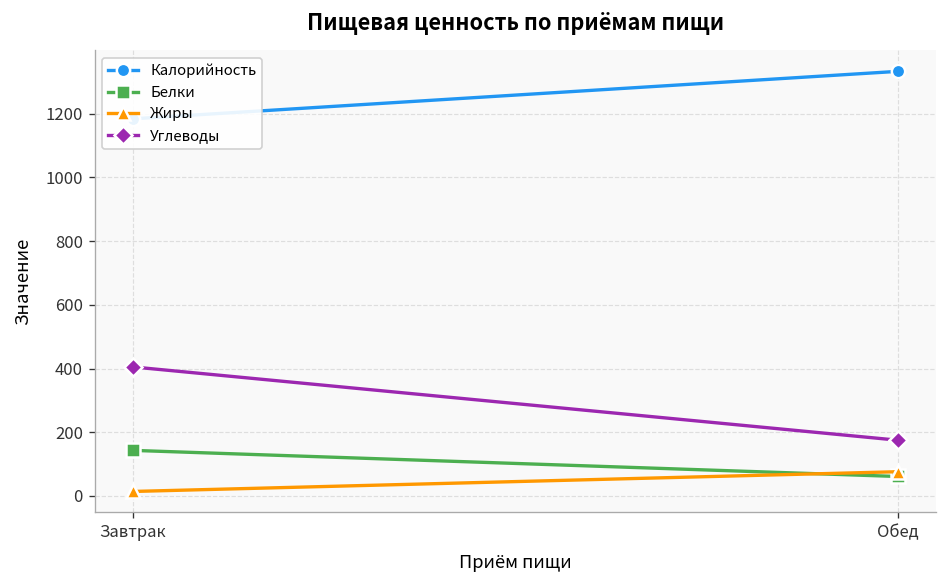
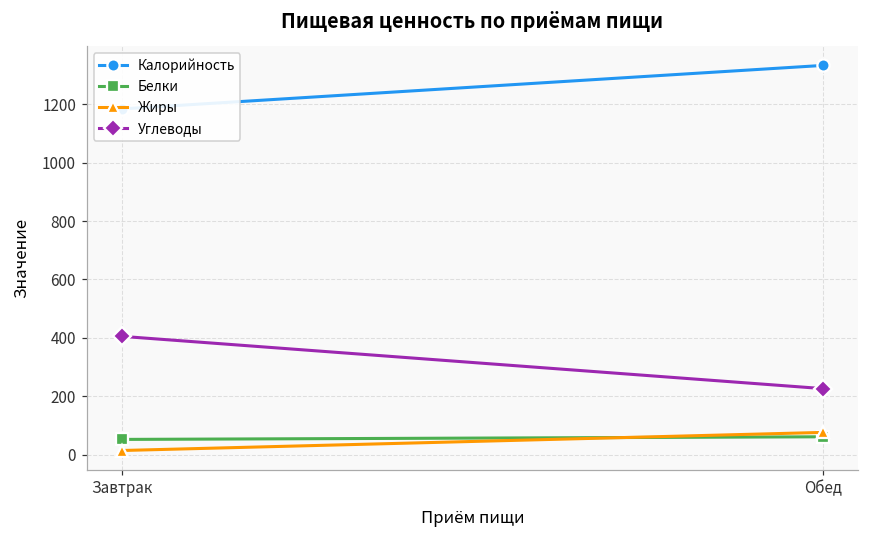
  {
    "Калорийность": {
      "Обед": 1330
    },
    "Белки": {
-     "Завтрак": 140,
+     "Завтрак": 50,
      "Обед": 60
    },
    "Жиры": {
      "Завтрак": 10,
      "Обед": 80
    },
    "Углеводы": {
      "Завтрак": 410,
-     "Обед": 180
+     "Обед": 230
    }
  }
